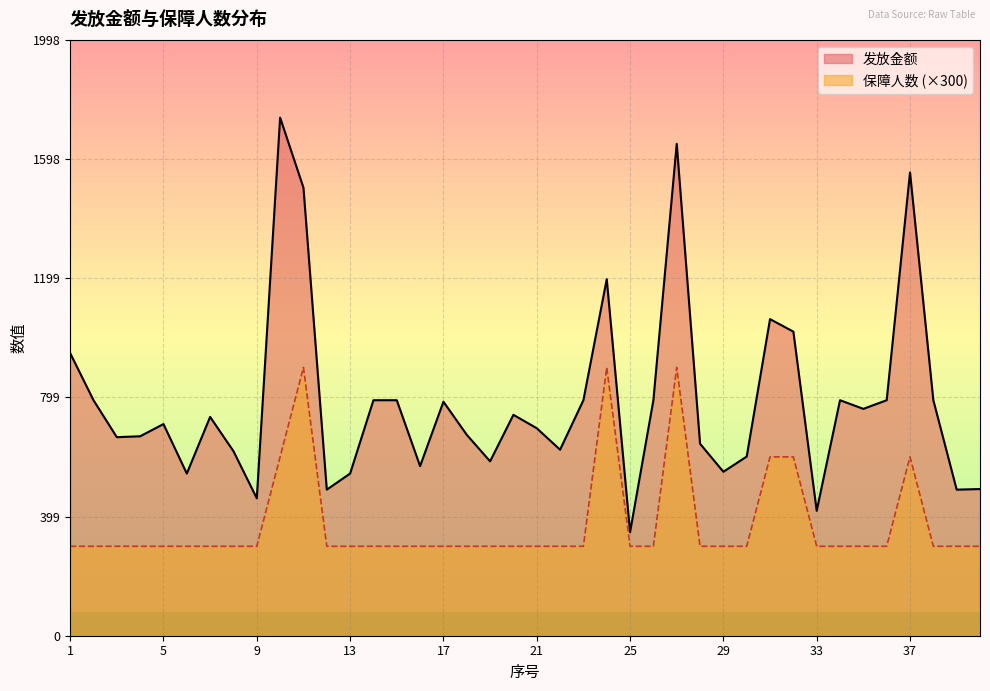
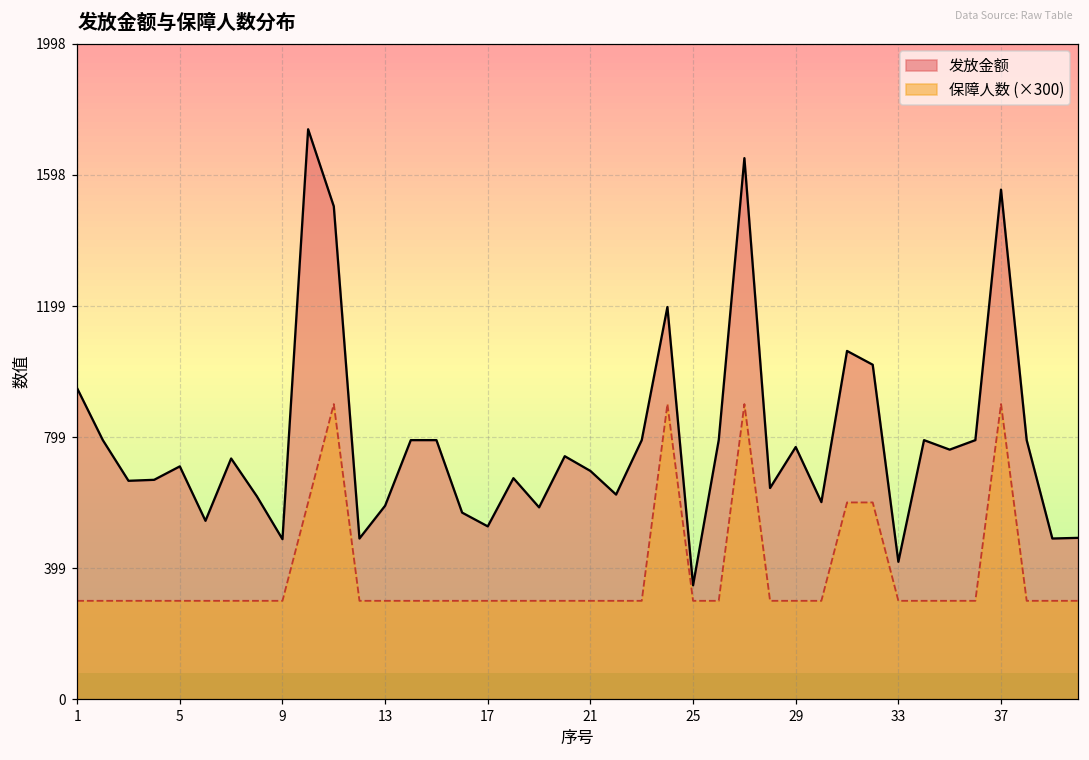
  {
    "发放金额": {
      "1": 950,
      "5": 710,
-     "9": 460,
-     "13": 540,
-     "17": 790,
+     "9": 490,
+     "13": 590,
+     "17": 530,
      "21": 700,
      "25": 350,
-     "29": 550,
+     "29": 770,
      "33": 420,
      "37": 1550
    },
    "保障人数 (×300)": {
      "1": 300,
      "5": 300,
      "9": 300,
      "13": 300,
      "17": 300,
      "21": 300,
      "25": 300,
      "29": 300,
      "33": 300,
-     "37": 600
+     "37": 900
    }
  }
